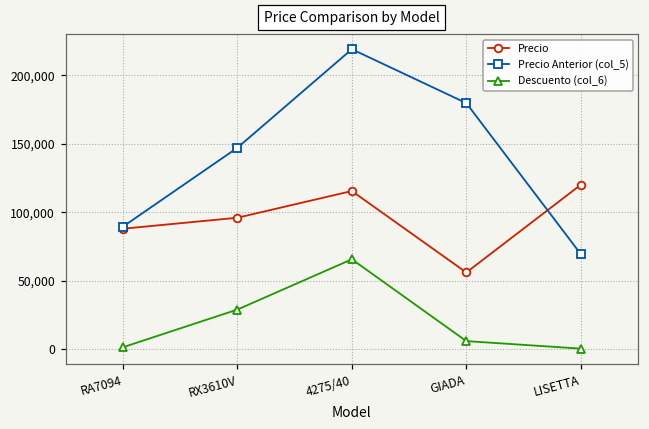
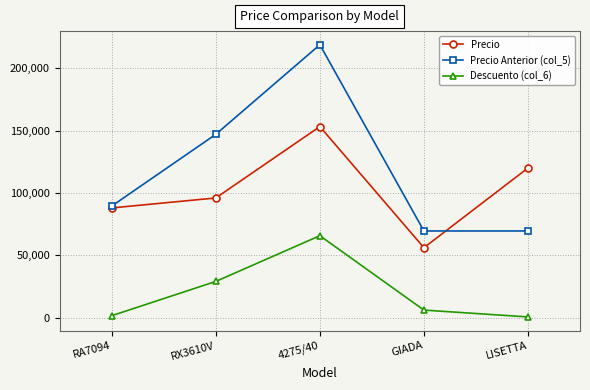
  {
    "Precio": {
      "RX3610V": "96,000",
-     "4275/40": "116,000",
+     "4275/40": "153,000",
      "GIADA": "56,000",
      "LISETTA": "120,000"
    },
    "Precio Anterior (col_5)": {
      "RX3610V": "147,000",
      "4275/40": "219,000",
-     "GIADA": "180,000",
+     "GIADA": "70,000",
      "LISETTA": "70,000"
    },
    "Descuento (col_6)": {
      "RA7094": "2,000",
      "RX3610V": "29,000",
      "4275/40": "66,000",
      "GIADA": "6,000",
      "LISETTA": "1,000"
    }
  }
